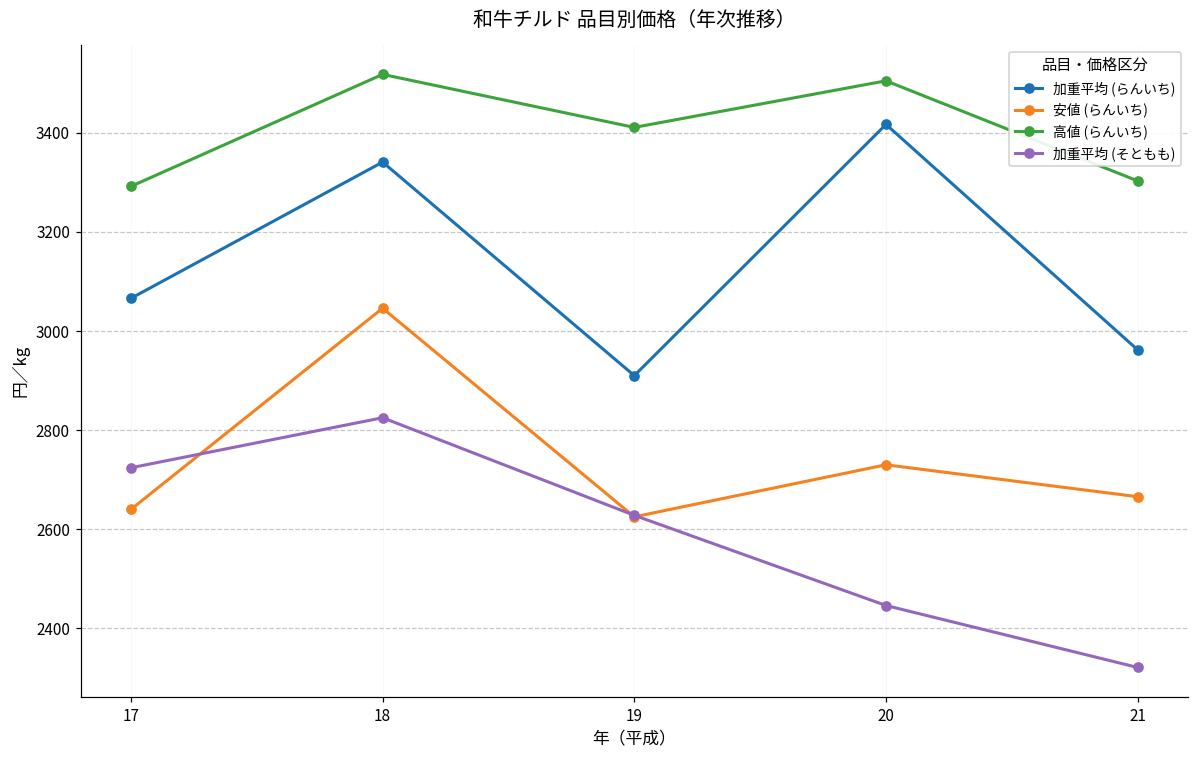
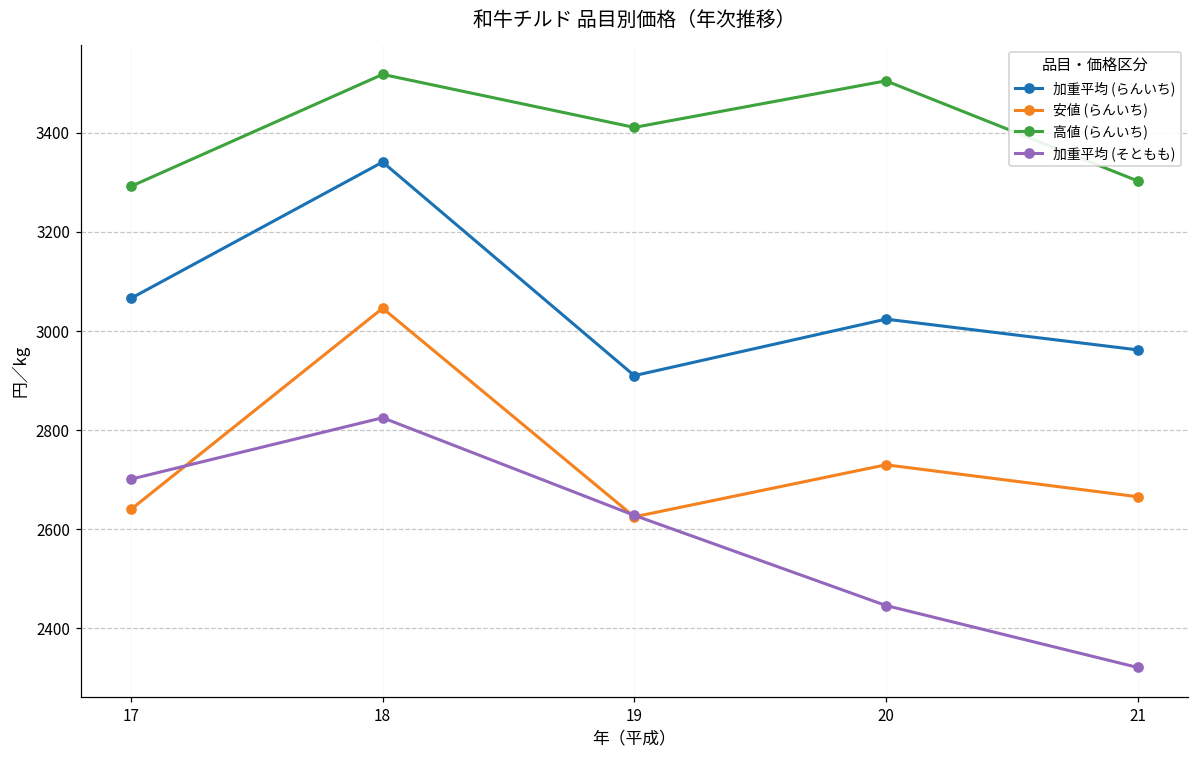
  {
    "加重平均 (らんいち)": {
      "17": 3070,
      "18": 3340,
      "19": 2910,
-     "20": 3420,
+     "20": 3020,
      "21": 2960
    },
    "安値 (らんいち)": {
      "17": 2640,
      "18": 3050,
      "20": 2730,
      "21": 2670
    },
    "高値 (らんいち)": {
      "17": 3290,
      "18": 3520,
      "19": 3410,
      "20": 3510,
      "21": 3300
    },
    "加重平均 (そともも)": {
-     "17": 2720,
+     "17": 2700,
      "18": 2830,
      "20": 2450,
      "21": 2320
    }
  }
